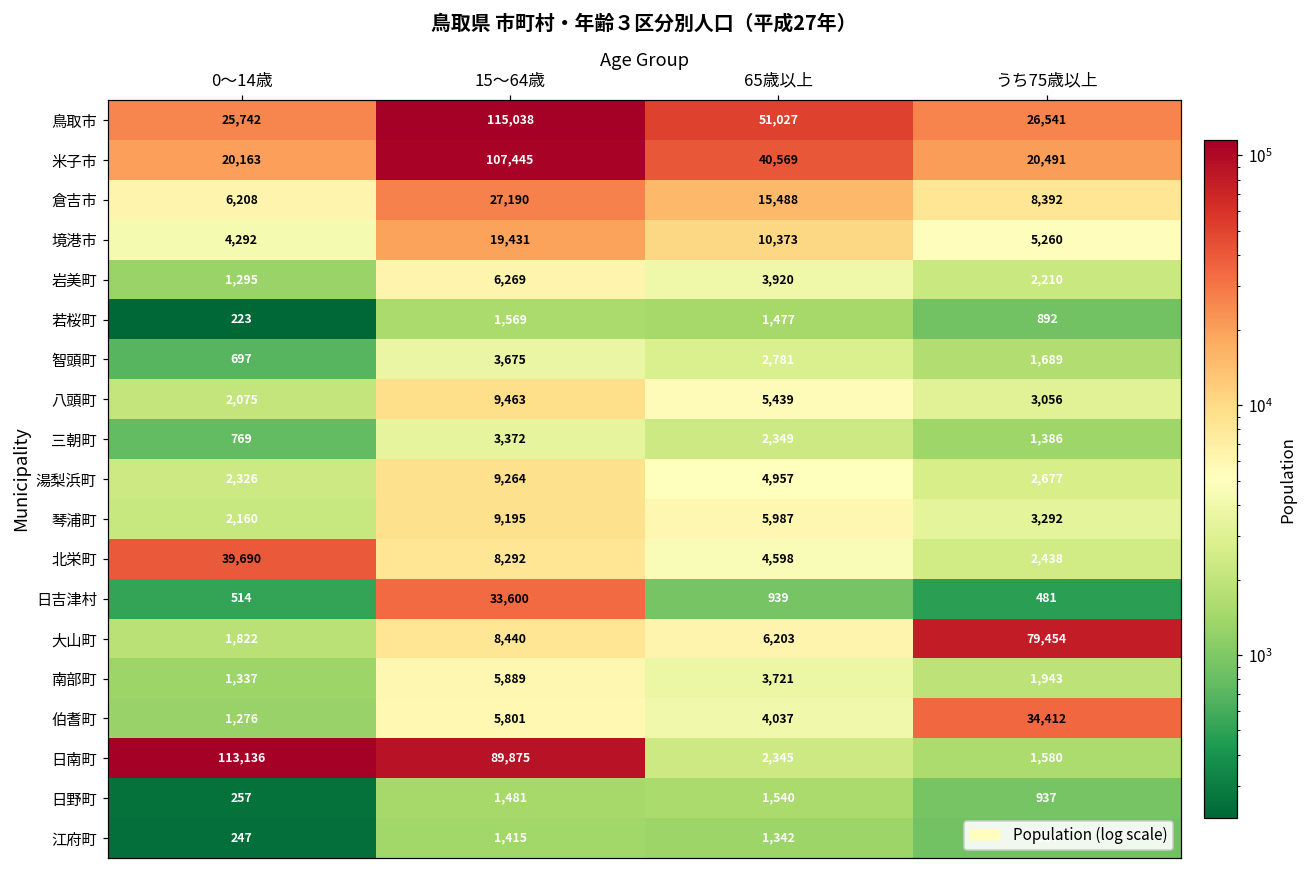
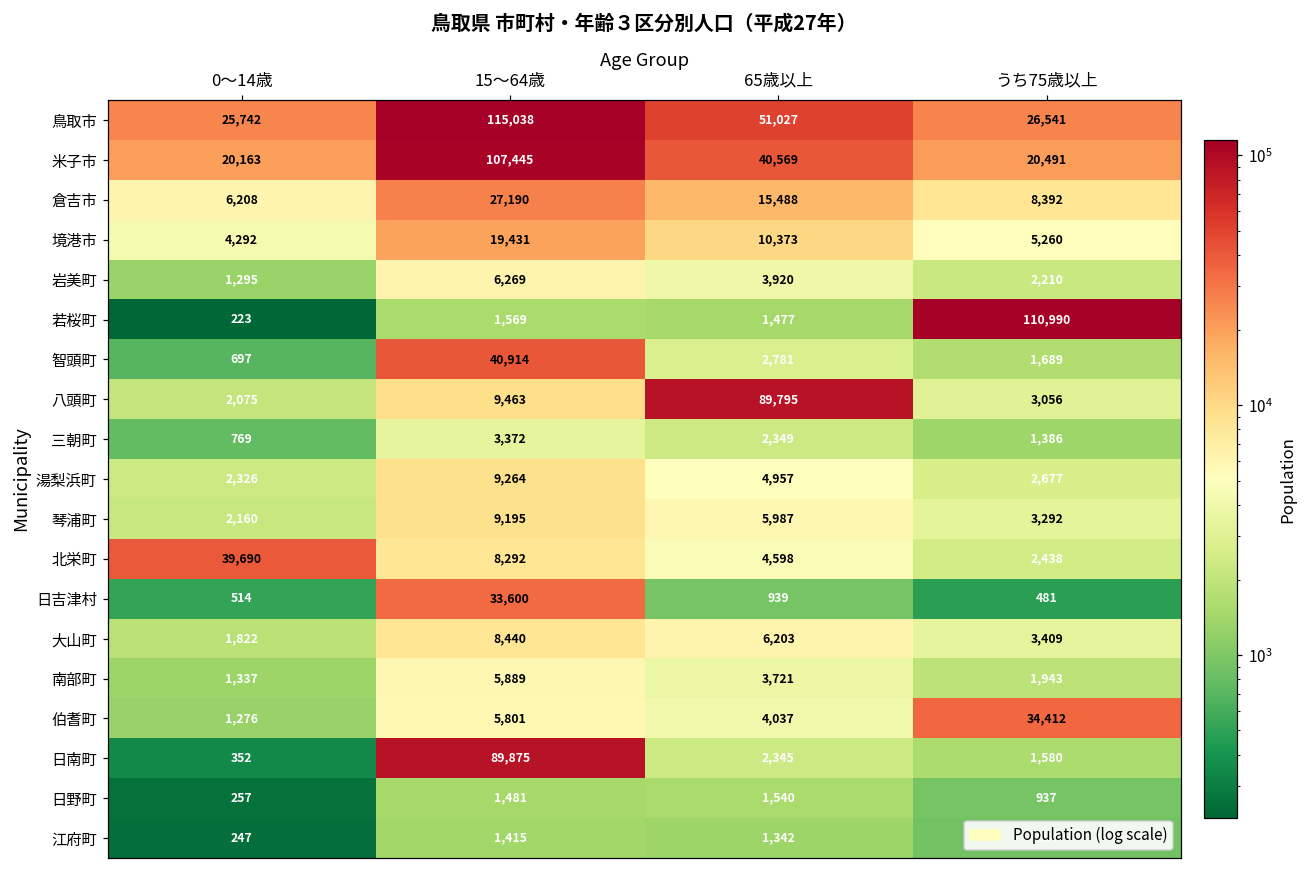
  {
    "鳥取市": {
      "0～14歳": "25,742",
      "15～64歳": "115,038",
      "65歳以上": "51,027",
      "うち75歳以上": "26,541"
    },
    "米子市": {
      "0～14歳": "20,163",
      "15～64歳": "107,445",
      "65歳以上": "40,569",
      "うち75歳以上": "20,491"
    },
    "倉吉市": {
      "0～14歳": "6,208",
      "15～64歳": "27,190",
      "65歳以上": "15,488",
      "うち75歳以上": "8,392"
    },
    "境港市": {
      "0～14歳": "4,292",
      "15～64歳": "19,431",
      "65歳以上": "10,373",
      "うち75歳以上": "5,260"
    },
    "岩美町": {
      "0～14歳": "1,295",
      "15～64歳": "6,269",
      "65歳以上": "3,920",
      "うち75歳以上": "2,210"
    },
    "若桜町": {
      "0～14歳": "223",
      "15～64歳": "1,569",
      "65歳以上": "1,477",
-     "うち75歳以上": "892"
+     "うち75歳以上": "110,990"
    },
    "智頭町": {
      "0～14歳": "697",
-     "15～64歳": "3,675",
+     "15～64歳": "40,914",
      "65歳以上": "2,781",
      "うち75歳以上": "1,689"
    },
    "八頭町": {
      "0～14歳": "2,075",
      "15～64歳": "9,463",
-     "65歳以上": "5,439",
+     "65歳以上": "89,795",
      "うち75歳以上": "3,056"
    },
    "三朝町": {
      "0～14歳": "769",
      "15～64歳": "3,372",
      "65歳以上": "2,349",
      "うち75歳以上": "1,386"
    },
    "湯梨浜町": {
      "0～14歳": "2,326",
      "15～64歳": "9,264",
      "65歳以上": "4,957",
      "うち75歳以上": "2,677"
    },
    "琴浦町": {
      "0～14歳": "2,160",
      "15～64歳": "9,195",
      "65歳以上": "5,987",
      "うち75歳以上": "3,292"
    },
    "北栄町": {
      "0～14歳": "39,690",
      "15～64歳": "8,292",
      "65歳以上": "4,598",
      "うち75歳以上": "2,438"
    },
    "日吉津村": {
      "0～14歳": "514",
      "15～64歳": "33,600",
      "65歳以上": "939",
      "うち75歳以上": "481"
    },
    "大山町": {
      "0～14歳": "1,822",
      "15～64歳": "8,440",
      "65歳以上": "6,203",
-     "うち75歳以上": "79,454"
+     "うち75歳以上": "3,409"
    },
    "南部町": {
      "0～14歳": "1,337",
      "15～64歳": "5,889",
      "65歳以上": "3,721",
      "うち75歳以上": "1,943"
    },
    "伯耆町": {
      "0～14歳": "1,276",
      "15～64歳": "5,801",
      "65歳以上": "4,037",
      "うち75歳以上": "34,412"
    },
    "日南町": {
-     "0～14歳": "113,136",
+     "0～14歳": "352",
      "15～64歳": "89,875",
      "65歳以上": "2,345",
      "うち75歳以上": "1,580"
    },
    "日野町": {
      "0～14歳": "257",
      "15～64歳": "1,481",
      "65歳以上": "1,540",
      "うち75歳以上": "937"
    },
    "江府町": {
      "0～14歳": "247",
      "15～64歳": "1,415",
      "65歳以上": "1,342"
    }
  }
